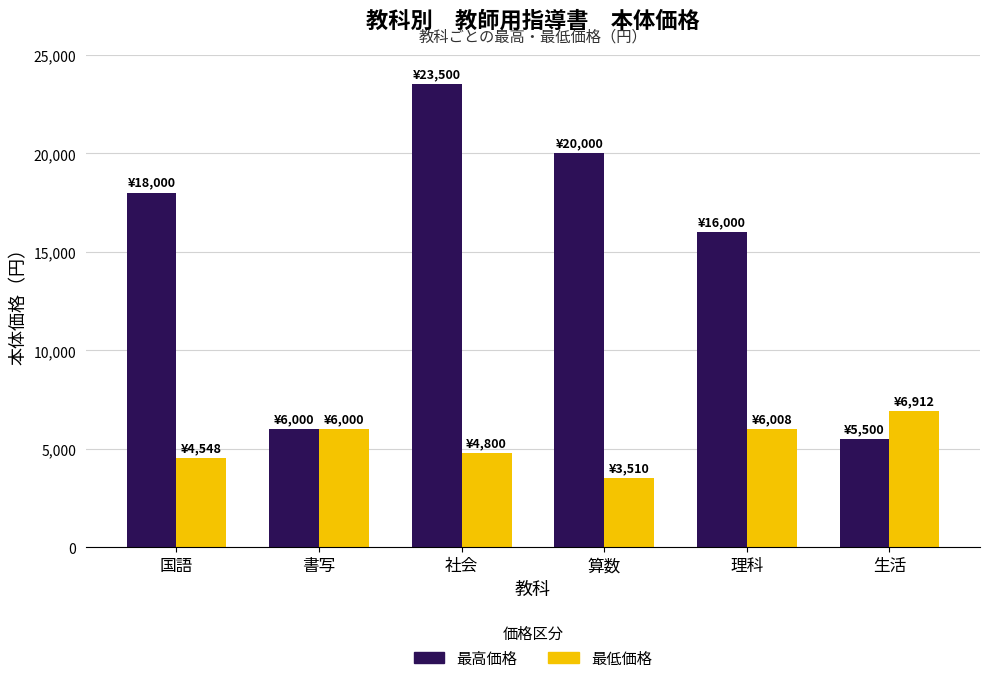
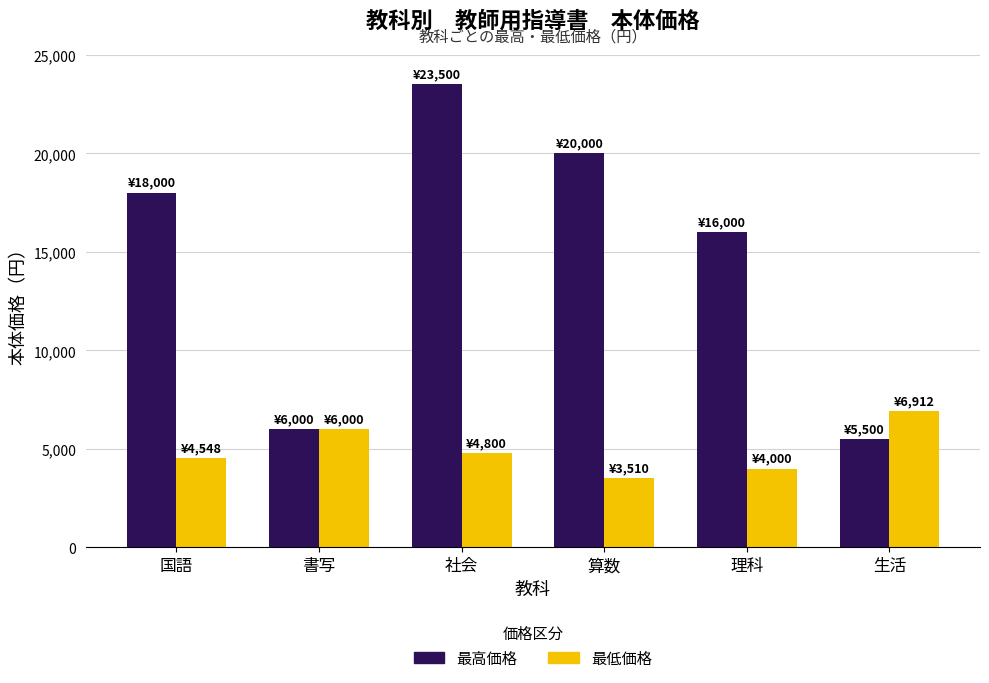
  {
    "最高価格": {
      "国語": "¥18,000",
      "書写": "¥6,000",
      "社会": "¥23,500",
      "算数": "¥20,000",
      "理科": "¥16,000",
      "生活": "¥5,500"
    },
    "最低価格": {
      "国語": "¥4,548",
      "書写": "¥6,000",
      "社会": "¥4,800",
      "算数": "¥3,510",
-     "理科": "¥6,008",
+     "理科": "¥4,000",
      "生活": "¥6,912"
    }
  }
